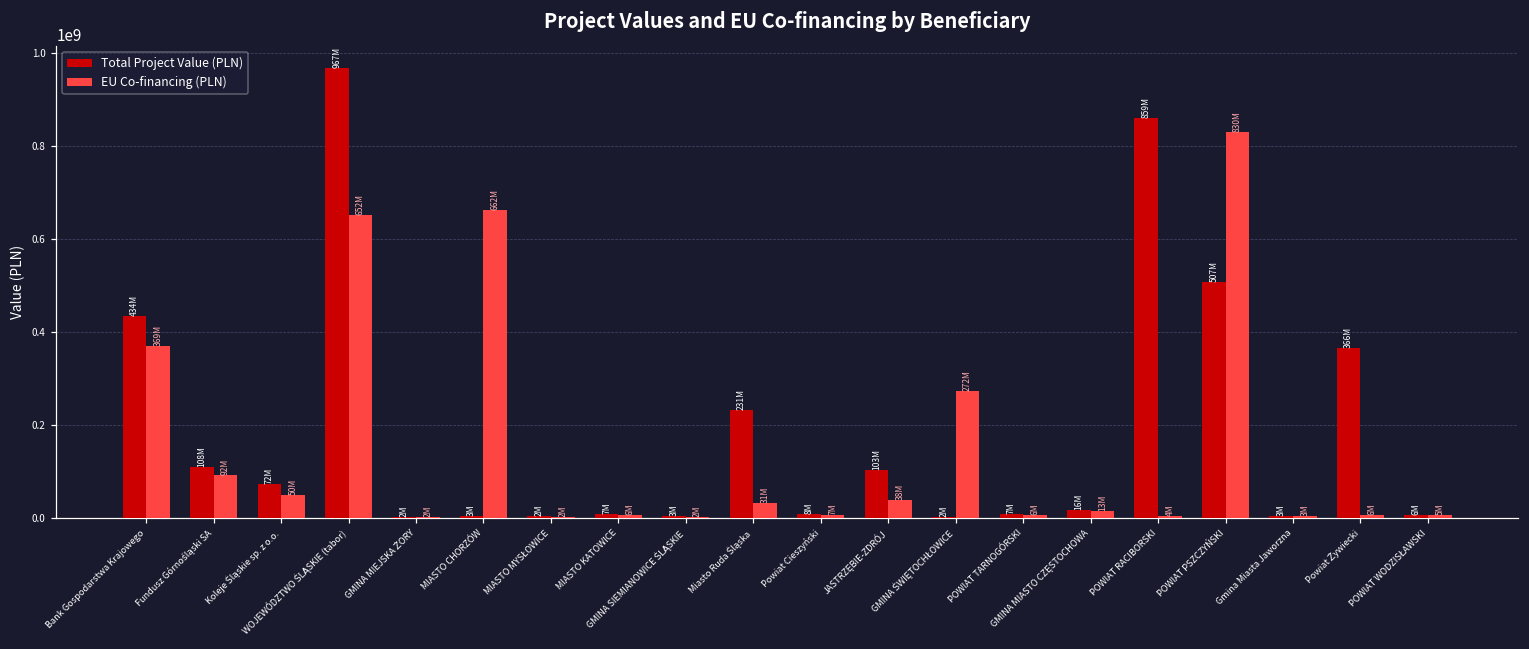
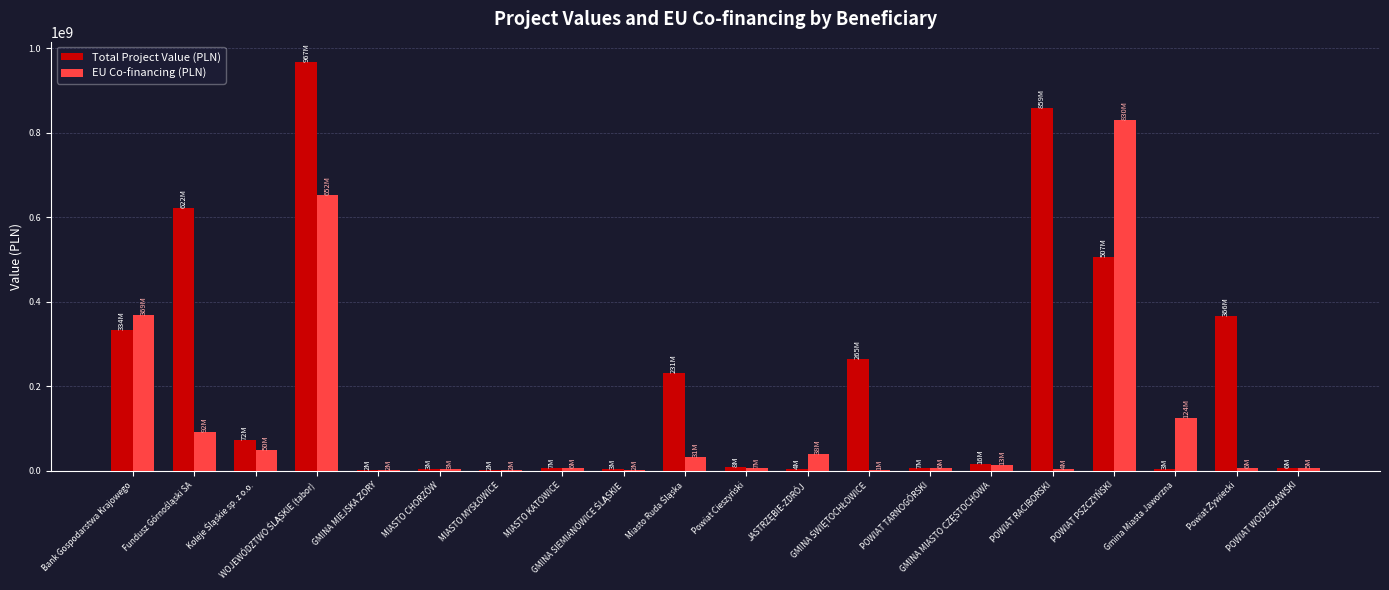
  {
    "Total Project Value (PLN)": {
-     "Bank Gospodarstwa Krajowego": "434M",
-     "Fundusz Górnośląski SA": "108M",
+     "Bank Gospodarstwa Krajowego": "334M",
+     "Fundusz Górnośląski SA": "622M",
      "Koleje Śląskie sp. z o.o.": "72M",
      "WOJEWÓDZTWO ŚLĄSKIE (tabor)": "967M",
      "GMINA MIEJSKA ŻORY": "2M",
      "MIASTO CHORZÓW": "3M",
      "MIASTO MYSŁOWICE": "2M",
      "MIASTO KATOWICE": "7M",
      "GMINA SIEMIANOWICE ŚLĄSKIE": "3M",
      "Miasto Ruda Śląska": "231M",
      "Powiat Cieszyński": "8M",
-     "JASTRZĘBIE-ZDRÓJ": "103M",
-     "GMINA ŚWIĘTOCHŁOWICE": "2M",
+     "JASTRZĘBIE-ZDRÓJ": "4M",
+     "GMINA ŚWIĘTOCHŁOWICE": "265M",
      "POWIAT TARNOGÓRSKI": "7M",
      "GMINA MIASTO CZĘSTOCHOWA": "16M",
      "POWIAT RACIBORSKI": "859M",
      "POWIAT PSZCZYŃSKI": "507M",
      "Gmina Miasta Jaworzna": "3M",
      "Powiat Żywiecki": "366M",
      "POWIAT WODZISŁAWSKI": "6M"
    },
    "EU Co-financing (PLN)": {
      "Bank Gospodarstwa Krajowego": "369M",
      "Fundusz Górnośląski SA": "92M",
      "Koleje Śląskie sp. z o.o.": "50M",
      "WOJEWÓDZTWO ŚLĄSKIE (tabor)": "652M",
      "GMINA MIEJSKA ŻORY": "2M",
-     "MIASTO CHORZÓW": "662M",
+     "MIASTO CHORZÓW": "3M",
      "MIASTO MYSŁOWICE": "2M",
      "MIASTO KATOWICE": "6M",
      "GMINA SIEMIANOWICE ŚLĄSKIE": "2M",
      "Miasto Ruda Śląska": "31M",
      "Powiat Cieszyński": "7M",
      "JASTRZĘBIE-ZDRÓJ": "38M",
-     "GMINA ŚWIĘTOCHŁOWICE": "272M",
+     "GMINA ŚWIĘTOCHŁOWICE": "1M",
      "POWIAT TARNOGÓRSKI": "6M",
      "GMINA MIASTO CZĘSTOCHOWA": "13M",
      "POWIAT RACIBORSKI": "4M",
      "POWIAT PSZCZYŃSKI": "830M",
-     "Gmina Miasta Jaworzna": "3M",
+     "Gmina Miasta Jaworzna": "124M",
      "Powiat Żywiecki": "6M",
      "POWIAT WODZISŁAWSKI": "5M"
    }
  }
